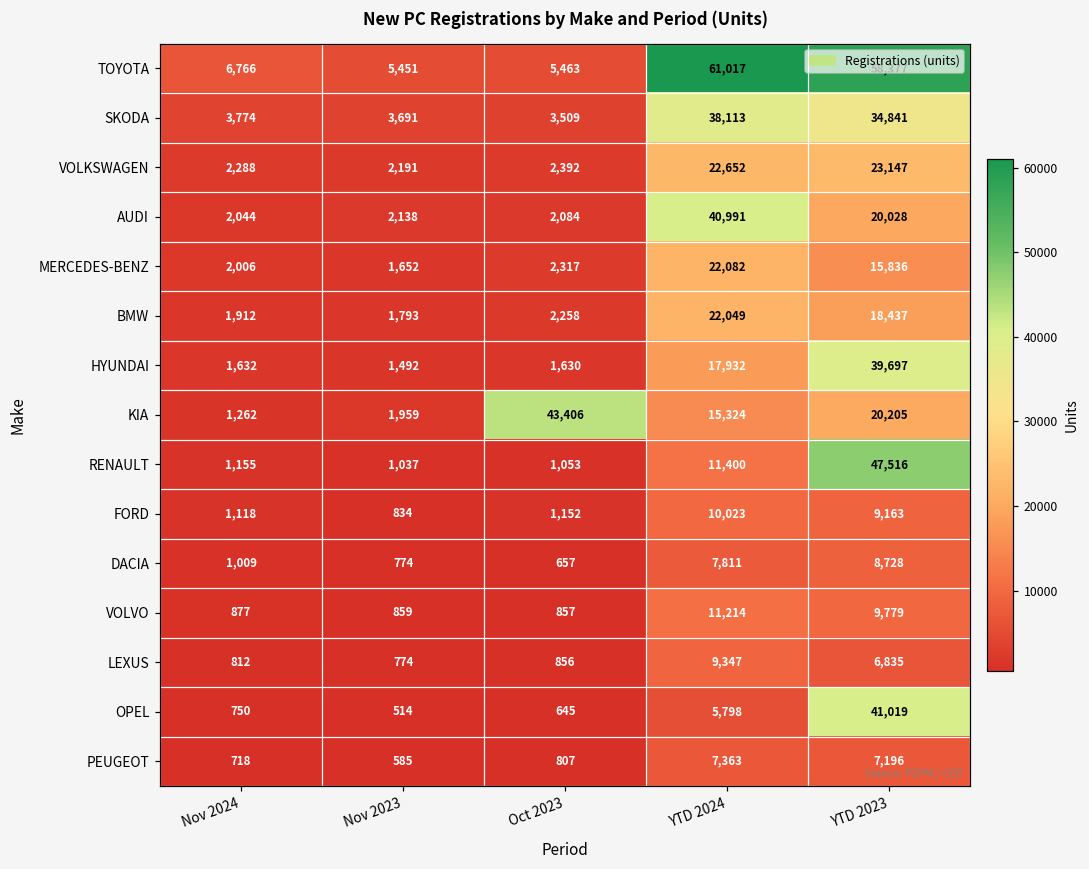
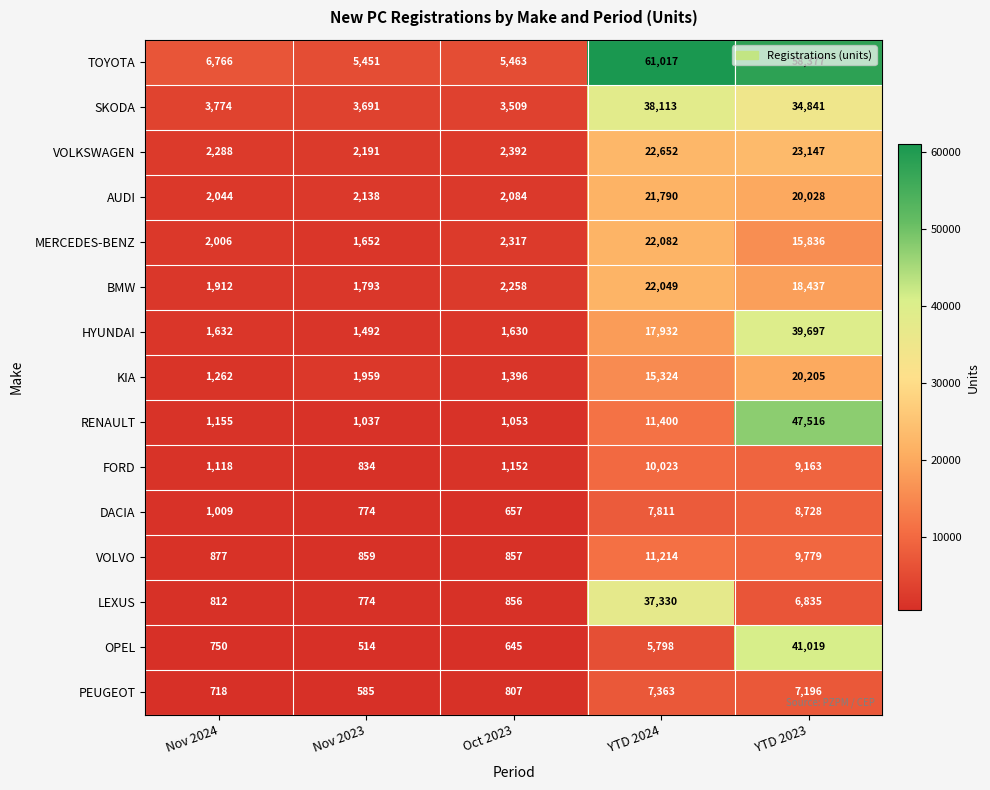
  {
    "TOYOTA": {
      "Nov 2024": "6,766",
      "Nov 2023": "5,451",
      "Oct 2023": "5,463",
      "YTD 2024": "61,017"
    },
    "SKODA": {
      "Nov 2024": "3,774",
      "Nov 2023": "3,691",
      "Oct 2023": "3,509",
      "YTD 2024": "38,113",
      "YTD 2023": "34,841"
    },
    "VOLKSWAGEN": {
      "Nov 2024": "2,288",
      "Nov 2023": "2,191",
      "Oct 2023": "2,392",
      "YTD 2024": "22,652",
      "YTD 2023": "23,147"
    },
    "AUDI": {
      "Nov 2024": "2,044",
      "Nov 2023": "2,138",
      "Oct 2023": "2,084",
-     "YTD 2024": "40,991",
+     "YTD 2024": "21,790",
      "YTD 2023": "20,028"
    },
    "MERCEDES-BENZ": {
      "Nov 2024": "2,006",
      "Nov 2023": "1,652",
      "Oct 2023": "2,317",
      "YTD 2024": "22,082",
      "YTD 2023": "15,836"
    },
    "BMW": {
      "Nov 2024": "1,912",
      "Nov 2023": "1,793",
      "Oct 2023": "2,258",
      "YTD 2024": "22,049",
      "YTD 2023": "18,437"
    },
    "HYUNDAI": {
      "Nov 2024": "1,632",
      "Nov 2023": "1,492",
      "Oct 2023": "1,630",
      "YTD 2024": "17,932",
      "YTD 2023": "39,697"
    },
    "KIA": {
      "Nov 2024": "1,262",
      "Nov 2023": "1,959",
-     "Oct 2023": "43,406",
+     "Oct 2023": "1,396",
      "YTD 2024": "15,324",
      "YTD 2023": "20,205"
    },
    "RENAULT": {
      "Nov 2024": "1,155",
      "Nov 2023": "1,037",
      "Oct 2023": "1,053",
      "YTD 2024": "11,400",
      "YTD 2023": "47,516"
    },
    "FORD": {
      "Nov 2024": "1,118",
      "Nov 2023": "834",
      "Oct 2023": "1,152",
      "YTD 2024": "10,023",
      "YTD 2023": "9,163"
    },
    "DACIA": {
      "Nov 2024": "1,009",
      "Nov 2023": "774",
      "Oct 2023": "657",
      "YTD 2024": "7,811",
      "YTD 2023": "8,728"
    },
    "VOLVO": {
      "Nov 2024": "877",
      "Nov 2023": "859",
      "Oct 2023": "857",
      "YTD 2024": "11,214",
      "YTD 2023": "9,779"
    },
    "LEXUS": {
      "Nov 2024": "812",
      "Nov 2023": "774",
      "Oct 2023": "856",
-     "YTD 2024": "9,347",
+     "YTD 2024": "37,330",
      "YTD 2023": "6,835"
    },
    "OPEL": {
      "Nov 2024": "750",
      "Nov 2023": "514",
      "Oct 2023": "645",
      "YTD 2024": "5,798",
      "YTD 2023": "41,019"
    },
    "PEUGEOT": {
      "Nov 2024": "718",
      "Nov 2023": "585",
      "Oct 2023": "807",
      "YTD 2024": "7,363"
    }
  }
